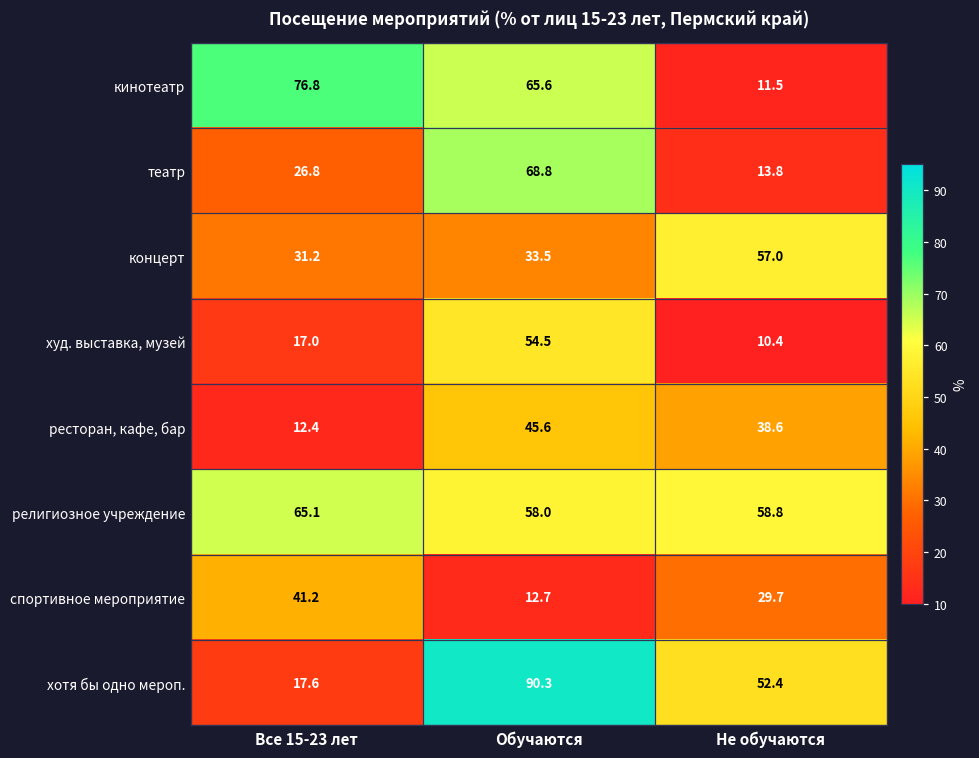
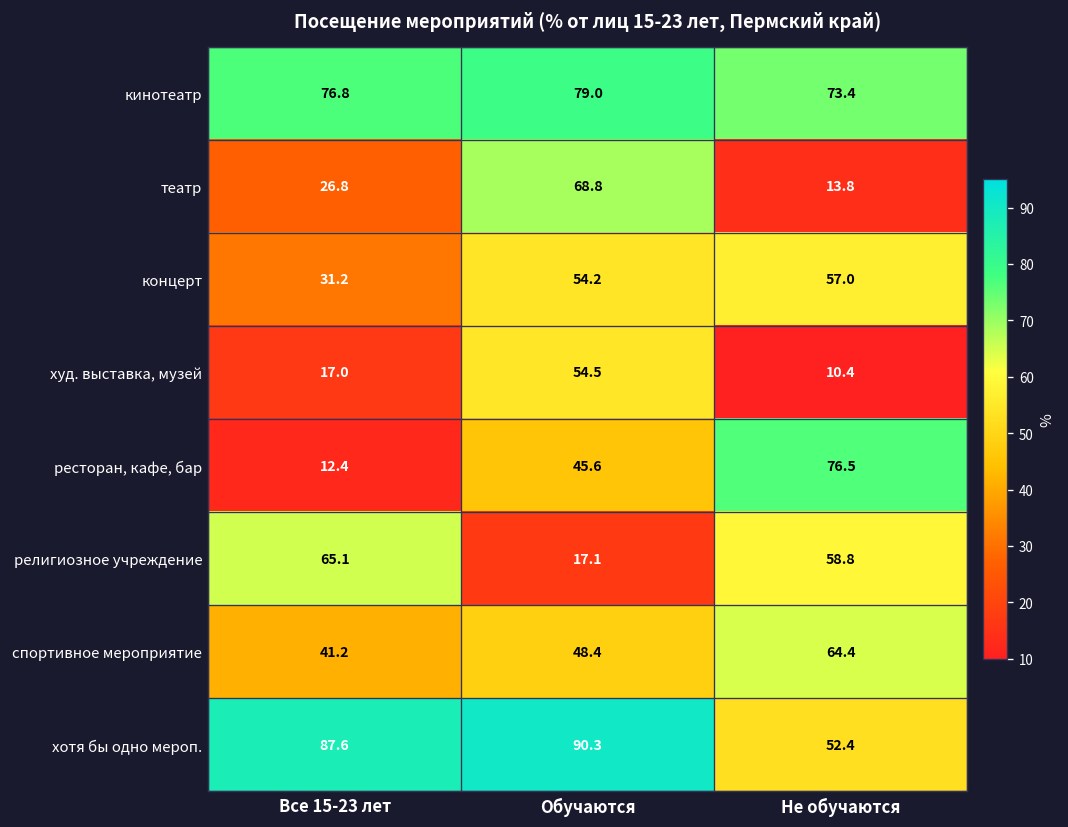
  {
    "кинотеатр": {
      "Все 15-23 лет": 76.8,
-     "Обучаются": 65.6,
-     "Не обучаются": 11.5
+     "Обучаются": 79.0,
+     "Не обучаются": 73.4
    },
    "театр": {
      "Все 15-23 лет": 26.8,
      "Обучаются": 68.8,
      "Не обучаются": 13.8
    },
    "концерт": {
      "Все 15-23 лет": 31.2,
-     "Обучаются": 33.5,
+     "Обучаются": 54.2,
      "Не обучаются": 57.0
    },
    "худ. выставка, музей": {
      "Все 15-23 лет": 17.0,
      "Обучаются": 54.5,
      "Не обучаются": 10.4
    },
    "ресторан, кафе, бар": {
      "Все 15-23 лет": 12.4,
      "Обучаются": 45.6,
-     "Не обучаются": 38.6
+     "Не обучаются": 76.5
    },
    "религиозное учреждение": {
      "Все 15-23 лет": 65.1,
-     "Обучаются": 58.0,
+     "Обучаются": 17.1,
      "Не обучаются": 58.8
    },
    "спортивное мероприятие": {
      "Все 15-23 лет": 41.2,
-     "Обучаются": 12.7,
-     "Не обучаются": 29.7
+     "Обучаются": 48.4,
+     "Не обучаются": 64.4
    },
    "хотя бы одно мероп.": {
-     "Все 15-23 лет": 17.6,
+     "Все 15-23 лет": 87.6,
      "Обучаются": 90.3,
      "Не обучаются": 52.4
    }
  }
